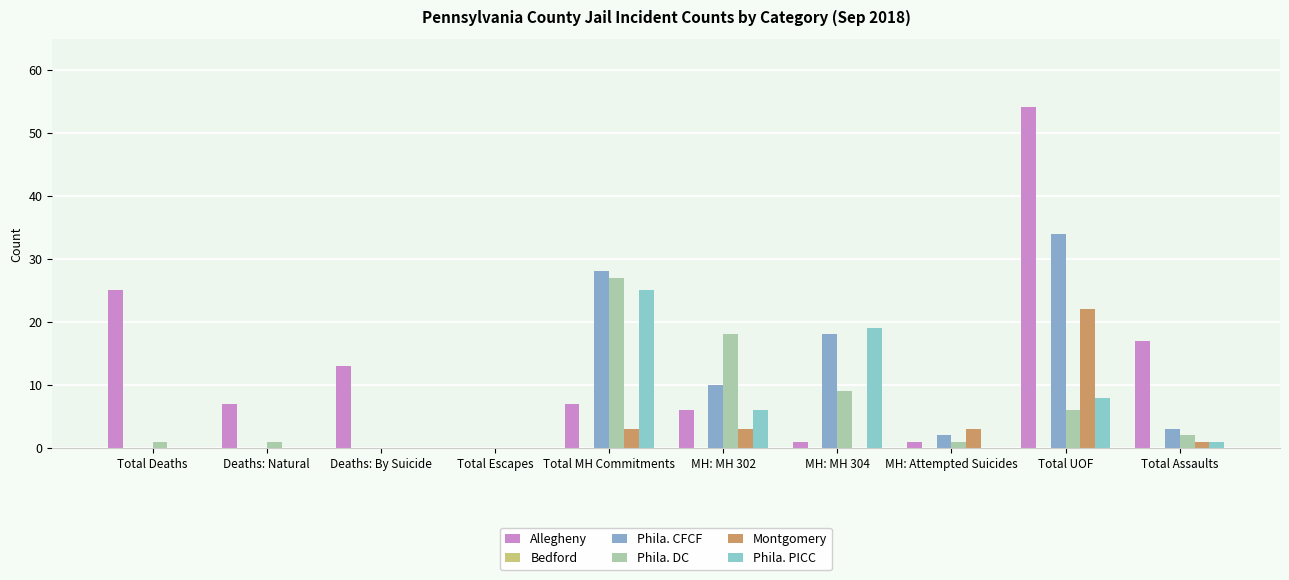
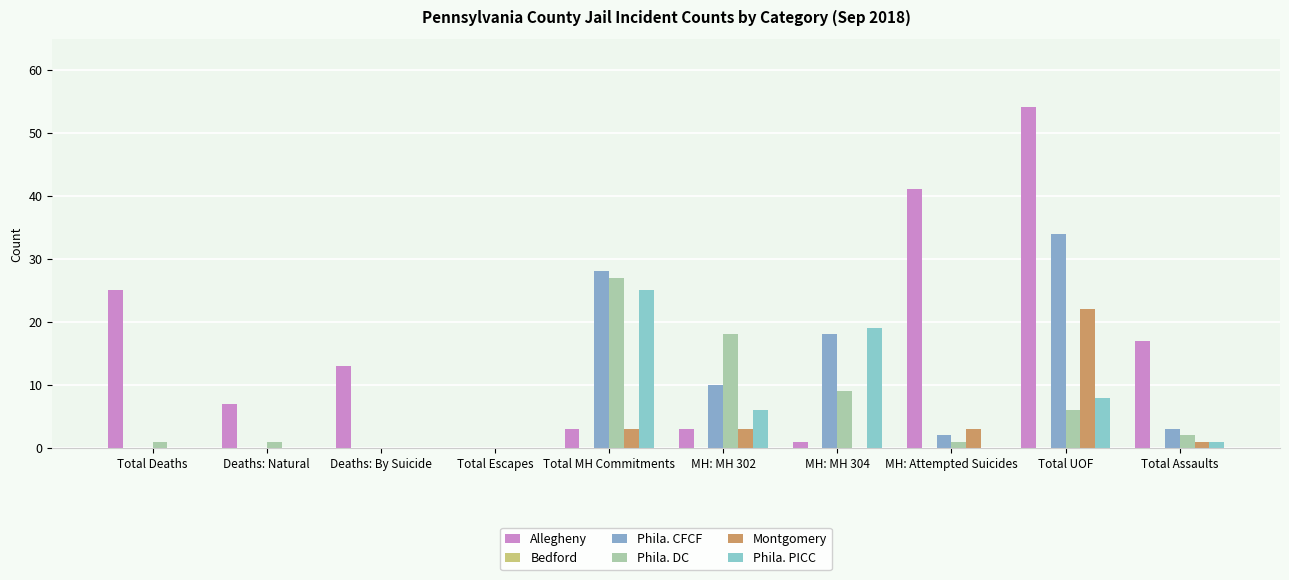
  {
    "Allegheny": {
      "Total Deaths": 25,
      "Deaths: Natural": 7,
      "Deaths: By Suicide": 13,
      "Total Escapes": 0,
-     "Total MH Commitments": 7,
-     "MH: MH 302": 6,
+     "Total MH Commitments": 3,
+     "MH: MH 302": 3,
      "MH: MH 304": 1,
-     "MH: Attempted Suicides": 1,
+     "MH: Attempted Suicides": 41,
      "Total UOF": 54,
      "Total Assaults": 17
    }
  }
